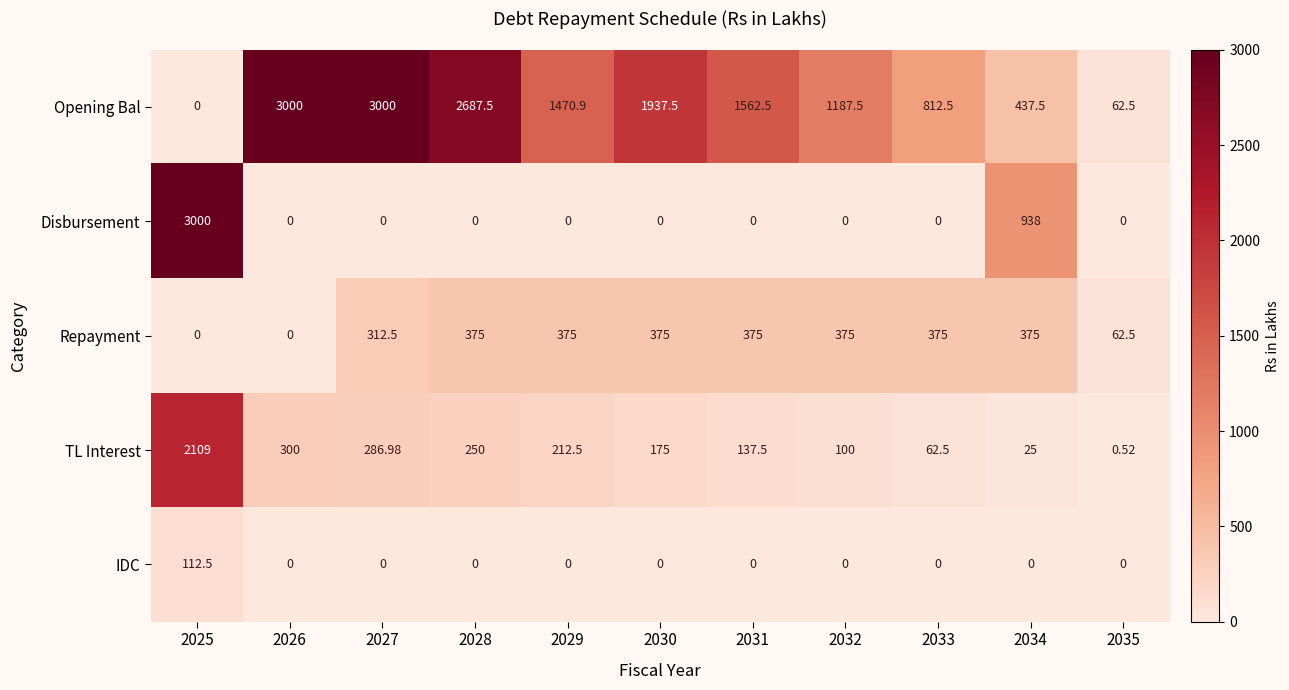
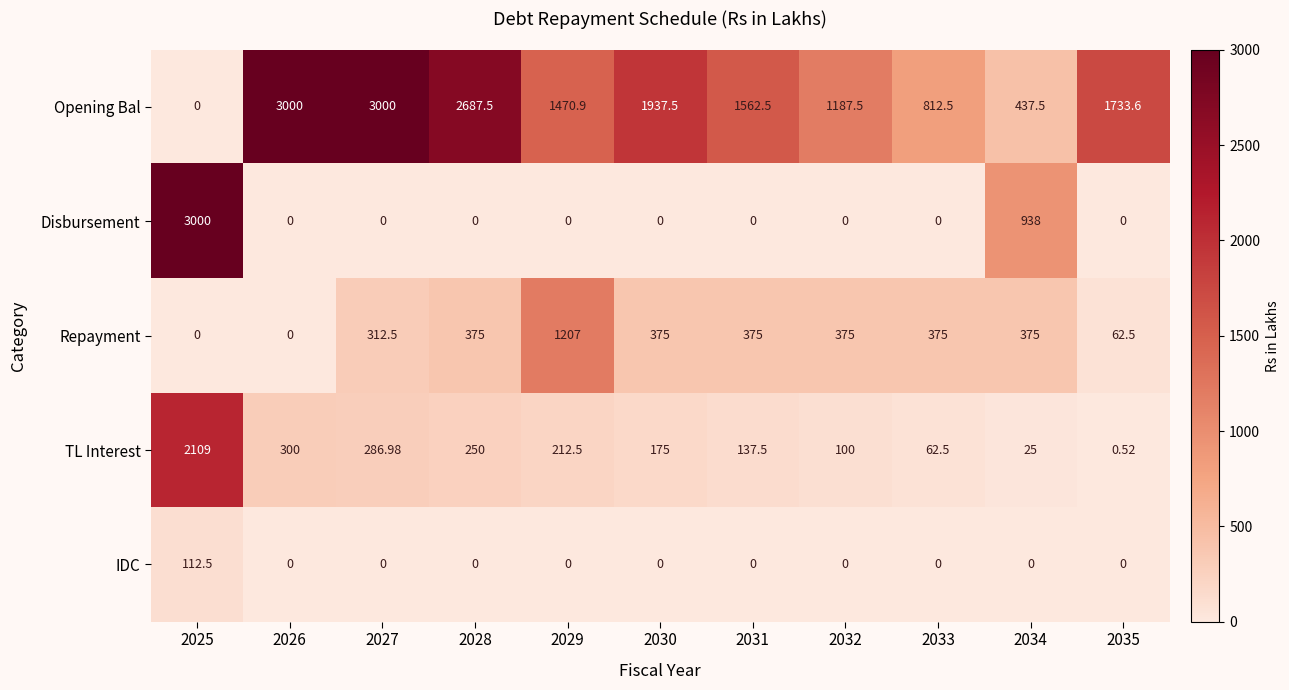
  {
    "Opening Bal": {
      "2025": 0,
      "2026": 3000,
      "2027": 3000,
      "2028": 2687.5,
      "2029": 1470.9,
      "2030": 1937.5,
      "2031": 1562.5,
      "2032": 1187.5,
      "2033": 812.5,
      "2034": 437.5,
-     "2035": 62.5
+     "2035": 1733.6
    },
    "Disbursement": {
      "2025": 3000,
      "2026": 0,
      "2027": 0,
      "2028": 0,
      "2029": 0,
      "2030": 0,
      "2031": 0,
      "2032": 0,
      "2033": 0,
      "2034": 938,
      "2035": 0
    },
    "Repayment": {
      "2025": 0,
      "2026": 0,
      "2027": 312.5,
      "2028": 375,
-     "2029": 375,
+     "2029": 1207,
      "2030": 375,
      "2031": 375,
      "2032": 375,
      "2033": 375,
      "2034": 375,
      "2035": 62.5
    },
    "TL Interest": {
      "2025": 2109,
      "2026": 300,
      "2027": 286.98,
      "2028": 250,
      "2029": 212.5,
      "2030": 175,
      "2031": 137.5,
      "2032": 100,
      "2033": 62.5,
      "2034": 25,
      "2035": 0.52
    },
    "IDC": {
      "2025": 112.5,
      "2026": 0,
      "2027": 0,
      "2028": 0,
      "2029": 0,
      "2030": 0,
      "2031": 0,
      "2032": 0,
      "2033": 0,
      "2034": 0,
      "2035": 0
    }
  }
